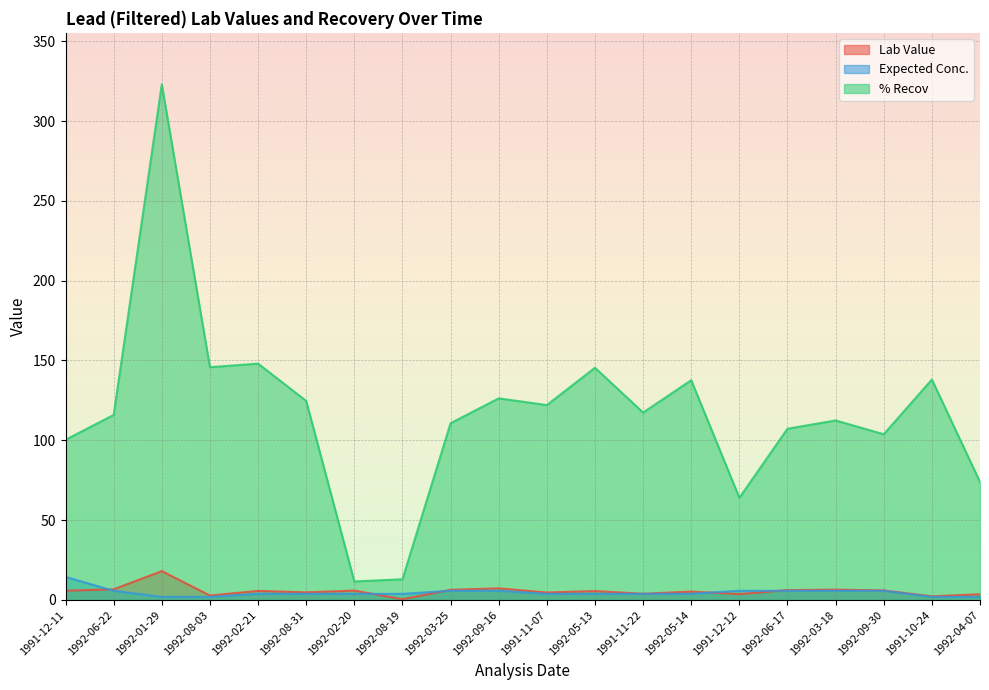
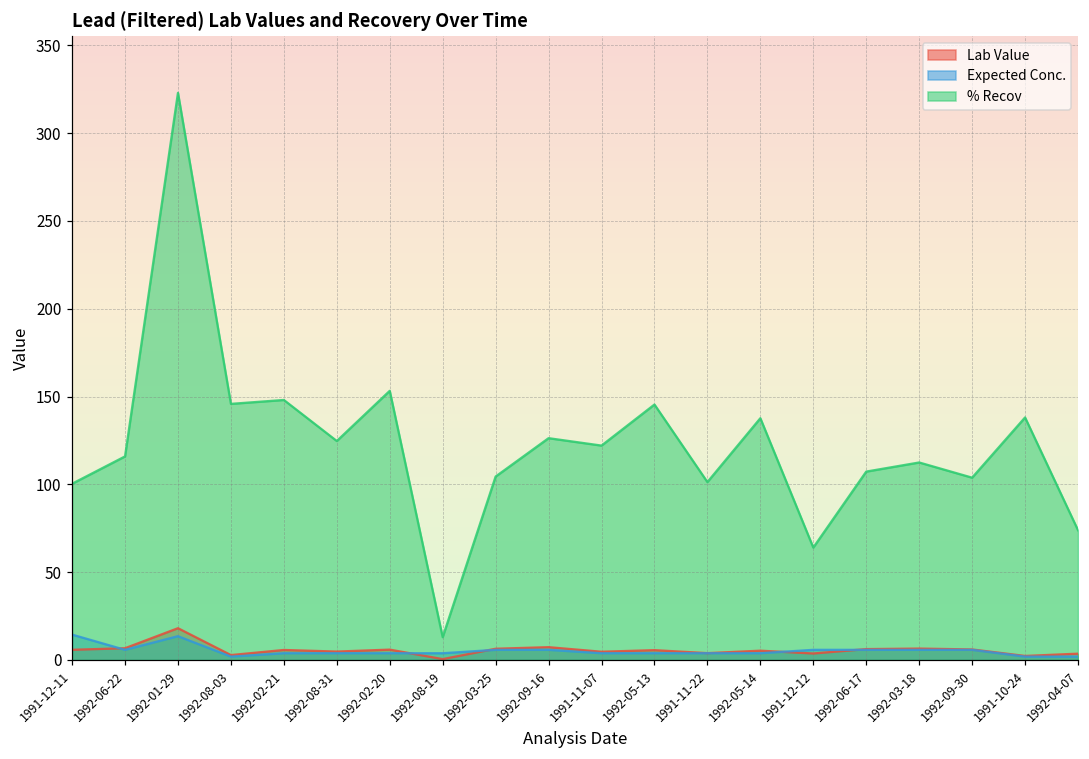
  {
    "Lab Value": {
      "1991-12-11": 6,
      "1992-01-29": 18,
      "1992-02-21": 6,
      "1992-02-20": 6,
      "1992-08-19": 1,
      "1992-05-13": 6,
      "1991-12-12": 4,
      "1992-04-07": 4
    },
    "Expected Conc.": {
      "1991-12-11": 14,
-     "1992-01-29": 2,
+     "1992-01-29": 14,
      "1992-02-21": 4,
      "1992-02-20": 4,
      "1992-08-19": 4,
      "1992-05-13": 4,
      "1991-12-12": 6,
      "1992-04-07": 2
    },
    "% Recov": {
      "1991-12-11": 100,
      "1992-06-22": 116,
      "1992-01-29": 323,
      "1992-08-03": 146,
      "1992-02-21": 148,
      "1992-08-31": 125,
-     "1992-02-20": 12,
+     "1992-02-20": 153,
      "1992-08-19": 13,
-     "1992-03-25": 111,
+     "1992-03-25": 104,
      "1992-09-16": 126,
      "1991-11-07": 122,
      "1992-05-13": 145,
-     "1991-11-22": 117,
+     "1991-11-22": 101,
      "1992-05-14": 138,
      "1991-12-12": 64,
      "1992-06-17": 107,
      "1992-03-18": 112,
      "1992-09-30": 104,
      "1991-10-24": 138,
      "1992-04-07": 74
    }
  }
